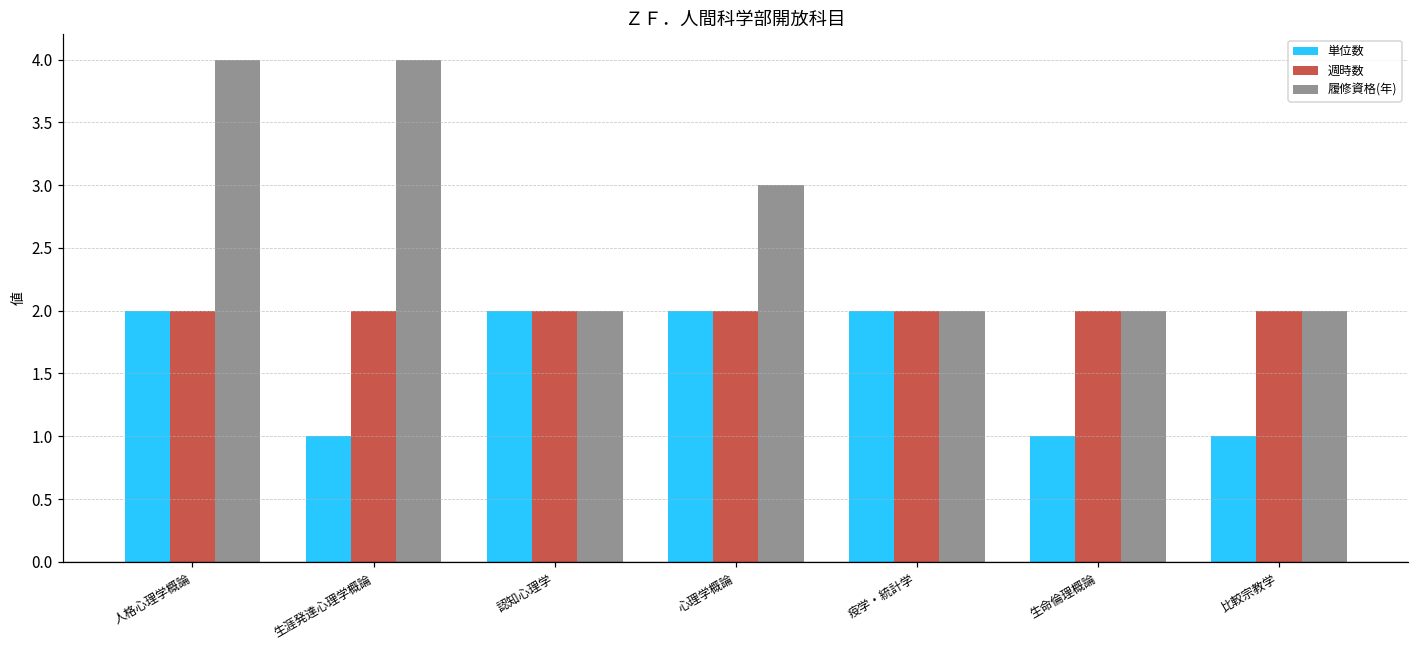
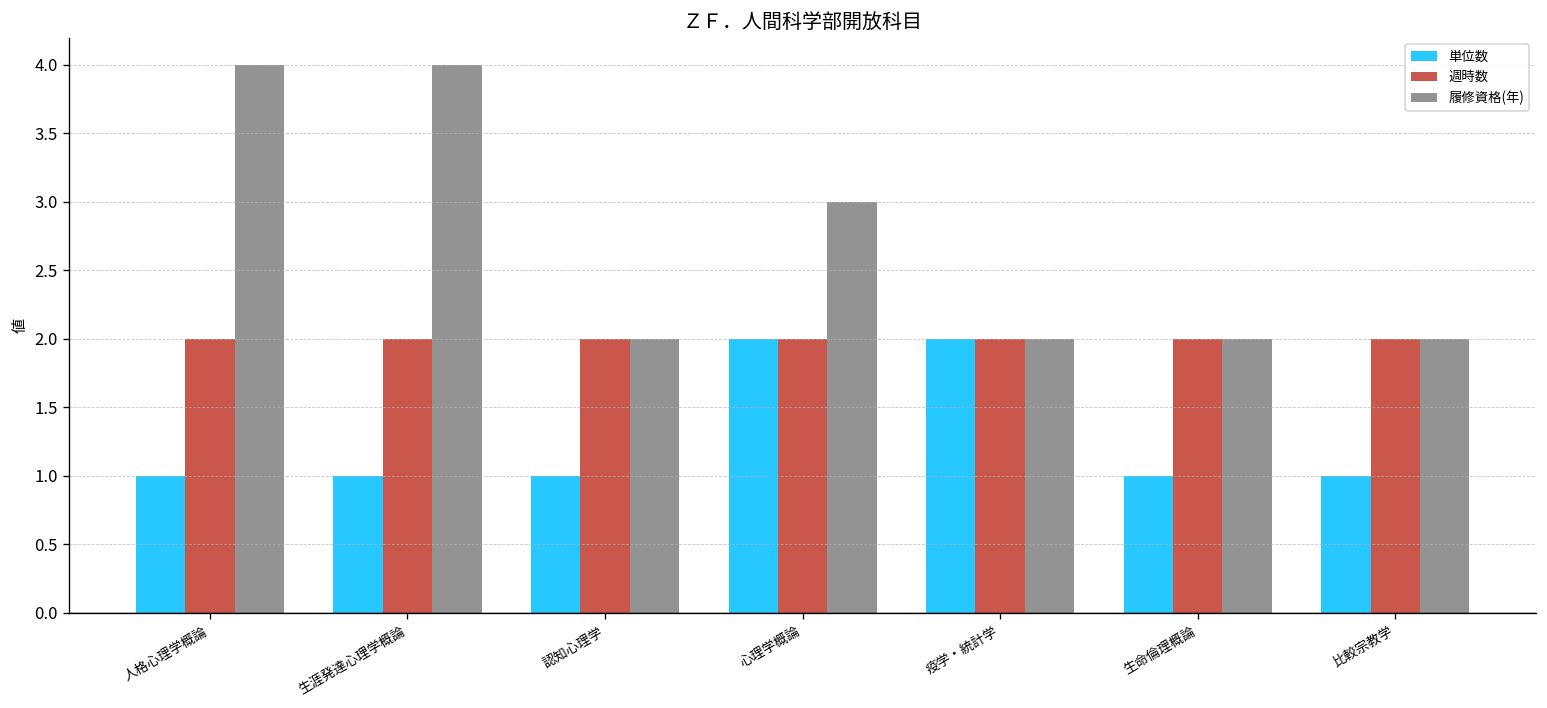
  {
    "単位数": {
-     "人格心理学概論": 2,
+     "人格心理学概論": 1,
      "生涯発達心理学概論": 1,
-     "認知心理学": 2,
+     "認知心理学": 1,
      "心理学概論": 2,
      "疫学・統計学": 2,
      "生命倫理概論": 1,
      "比較宗教学": 1
    },
    "週時数": {
      "人格心理学概論": 2,
      "生涯発達心理学概論": 2,
      "認知心理学": 2,
      "心理学概論": 2,
      "疫学・統計学": 2,
      "生命倫理概論": 2,
      "比較宗教学": 2
    },
    "履修資格(年)": {
      "人格心理学概論": 4,
      "生涯発達心理学概論": 4,
      "認知心理学": 2,
      "心理学概論": 3,
      "疫学・統計学": 2,
      "生命倫理概論": 2,
      "比較宗教学": 2
    }
  }
